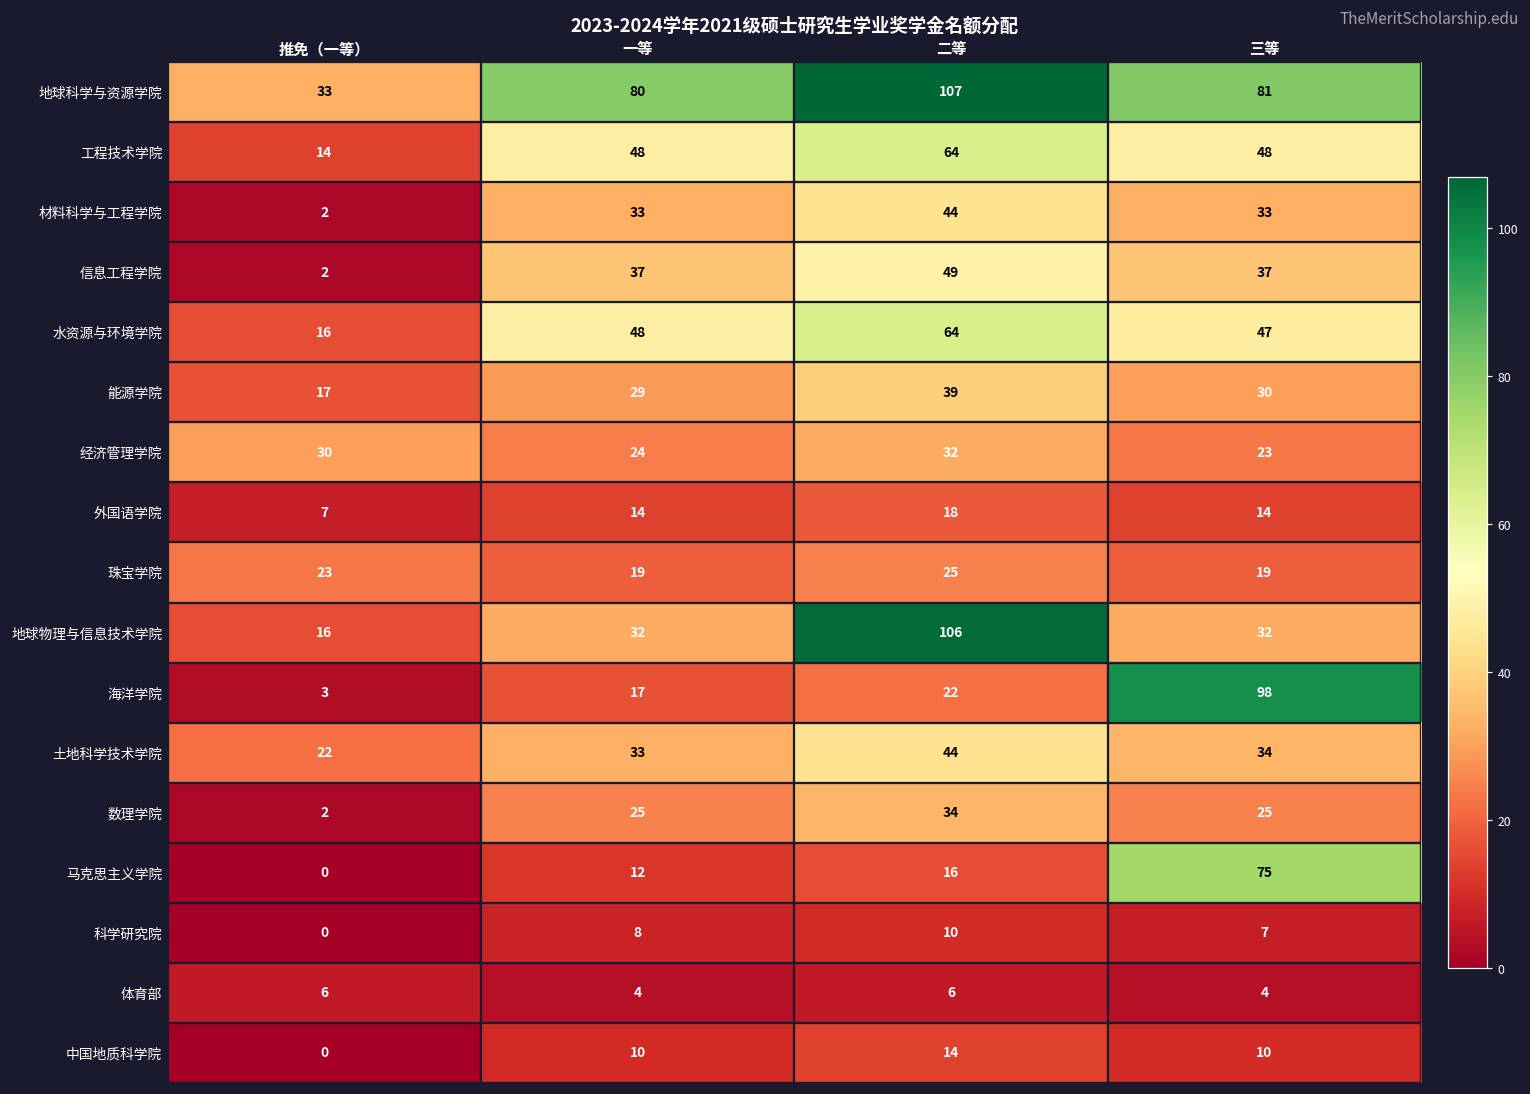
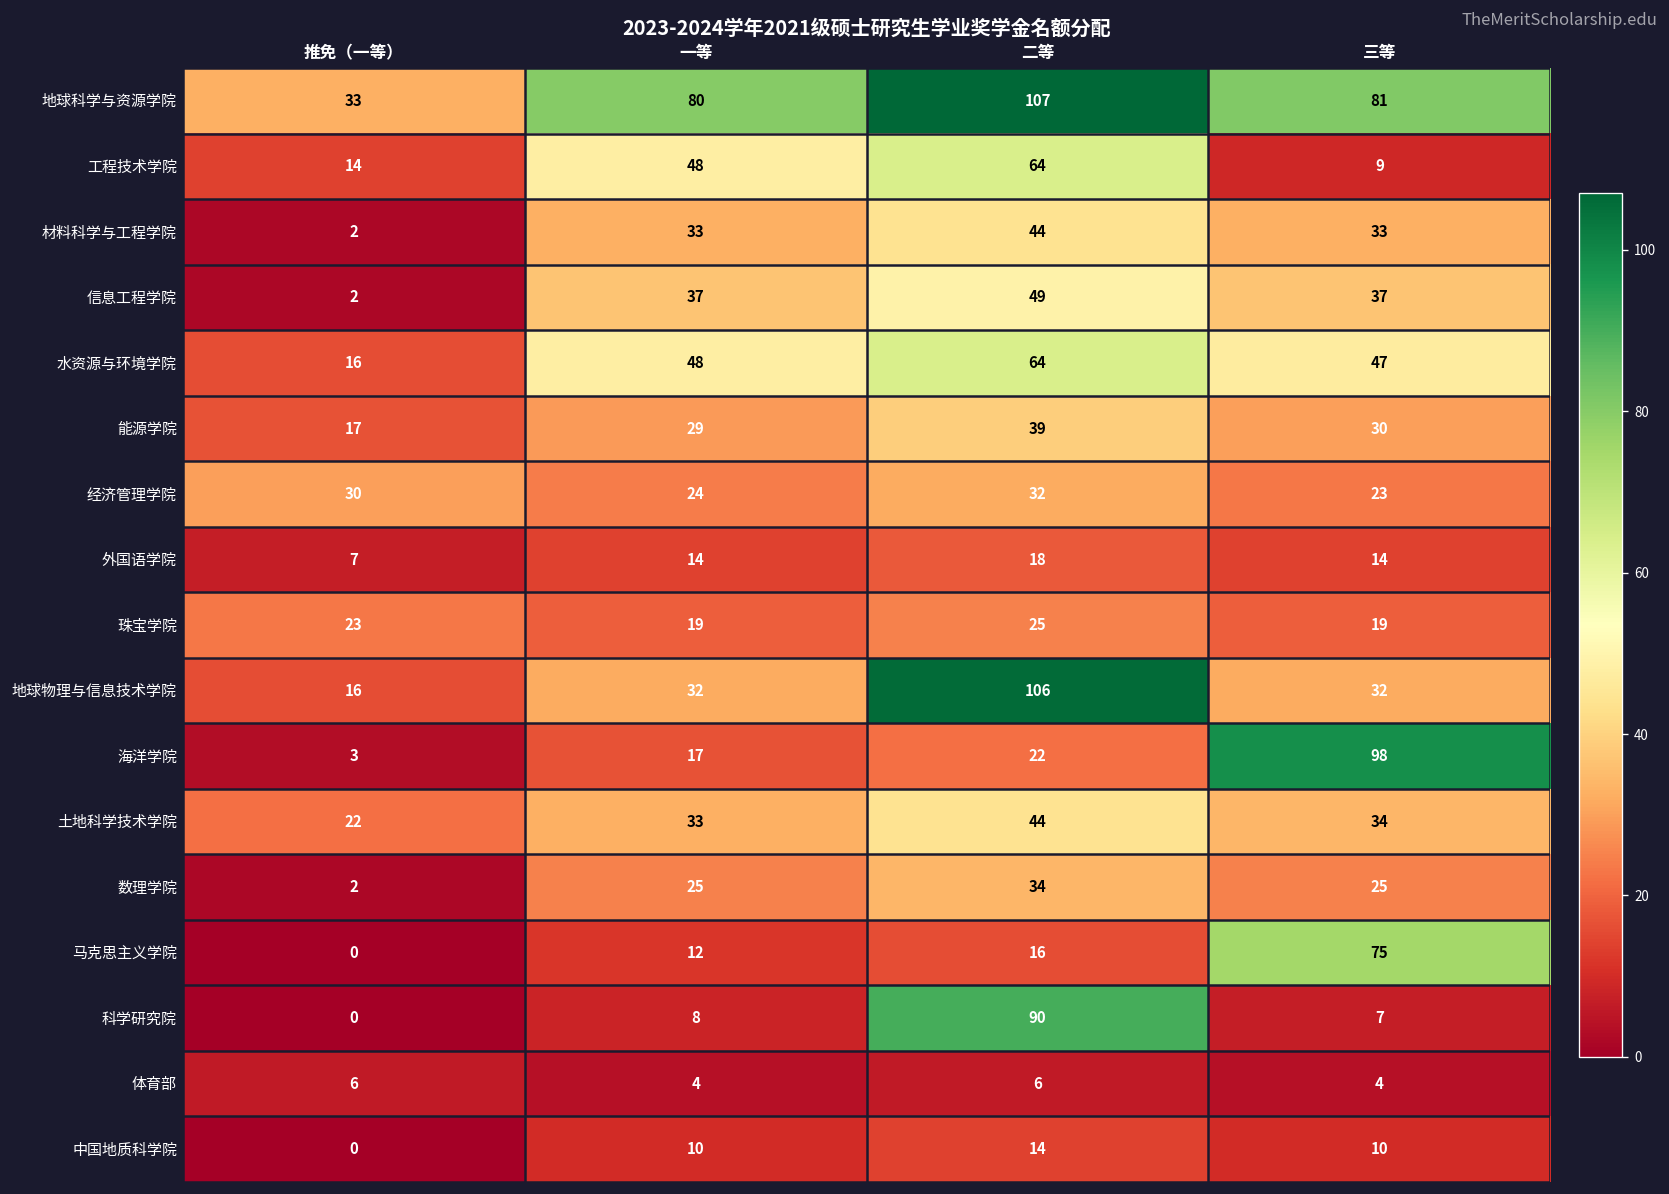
  {
    "地球科学与资源学院": {
      "推免（一等）": 33,
      "一等": 80,
      "二等": 107,
      "三等": 81
    },
    "工程技术学院": {
      "推免（一等）": 14,
      "一等": 48,
      "二等": 64,
-     "三等": 48
+     "三等": 9
    },
    "材料科学与工程学院": {
      "推免（一等）": 2,
      "一等": 33,
      "二等": 44,
      "三等": 33
    },
    "信息工程学院": {
      "推免（一等）": 2,
      "一等": 37,
      "二等": 49,
      "三等": 37
    },
    "水资源与环境学院": {
      "推免（一等）": 16,
      "一等": 48,
      "二等": 64,
      "三等": 47
    },
    "能源学院": {
      "推免（一等）": 17,
      "一等": 29,
      "二等": 39,
      "三等": 30
    },
    "经济管理学院": {
      "推免（一等）": 30,
      "一等": 24,
      "二等": 32,
      "三等": 23
    },
    "外国语学院": {
      "推免（一等）": 7,
      "一等": 14,
      "二等": 18,
      "三等": 14
    },
    "珠宝学院": {
      "推免（一等）": 23,
      "一等": 19,
      "二等": 25,
      "三等": 19
    },
    "地球物理与信息技术学院": {
      "推免（一等）": 16,
      "一等": 32,
      "二等": 106,
      "三等": 32
    },
    "海洋学院": {
      "推免（一等）": 3,
      "一等": 17,
      "二等": 22,
      "三等": 98
    },
    "土地科学技术学院": {
      "推免（一等）": 22,
      "一等": 33,
      "二等": 44,
      "三等": 34
    },
    "数理学院": {
      "推免（一等）": 2,
      "一等": 25,
      "二等": 34,
      "三等": 25
    },
    "马克思主义学院": {
      "推免（一等）": 0,
      "一等": 12,
      "二等": 16,
      "三等": 75
    },
    "科学研究院": {
      "推免（一等）": 0,
      "一等": 8,
-     "二等": 10,
+     "二等": 90,
      "三等": 7
    },
    "体育部": {
      "推免（一等）": 6,
      "一等": 4,
      "二等": 6,
      "三等": 4
    },
    "中国地质科学院": {
      "推免（一等）": 0,
      "一等": 10,
      "二等": 14,
      "三等": 10
    }
  }
